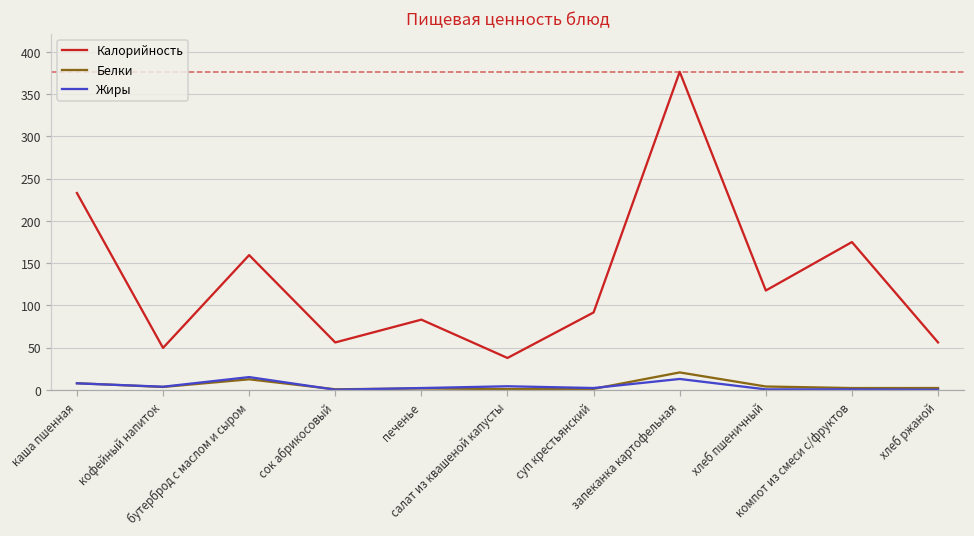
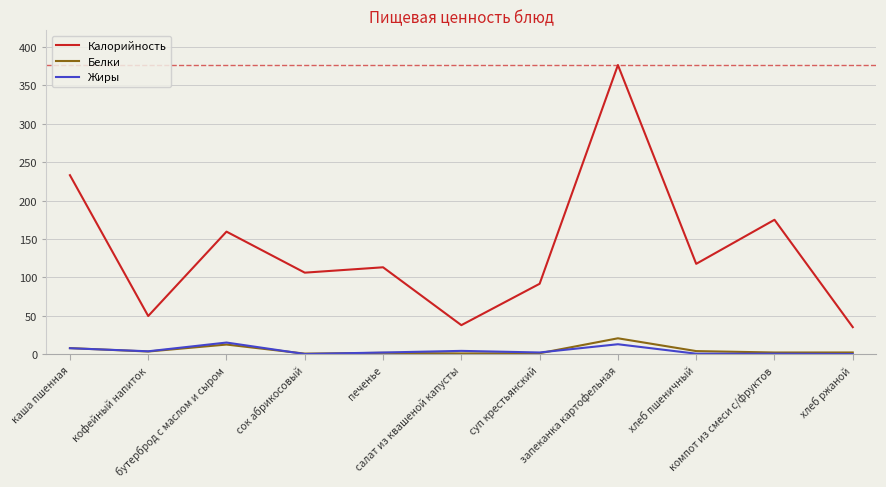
  {
    "Калорийность": {
      "каша пшенная": 230,
      "кофейный напиток": 50,
      "бутерброд с маслом и сыром": 160,
-     "сок абрикосовый": 60,
-     "печенье": 80,
+     "сок абрикосовый": 110,
+     "печенье": 110,
      "салат из квашеной капусты": 40,
      "суп крестьянский": 90,
      "запеканка картофельная": 380,
      "хлеб пшеничный": 120,
      "компот из смеси с/фруктов": 170,
-     "хлеб ржаной": 60
+     "хлеб ржаной": 40
    },
    "Белки": {
      "запеканка картофельная": 20,
      "хлеб пшеничный": 0
    },
    "Жиры": {
      "запеканка картофельная": 10,
      "хлеб пшеничный": 0
    }
  }
